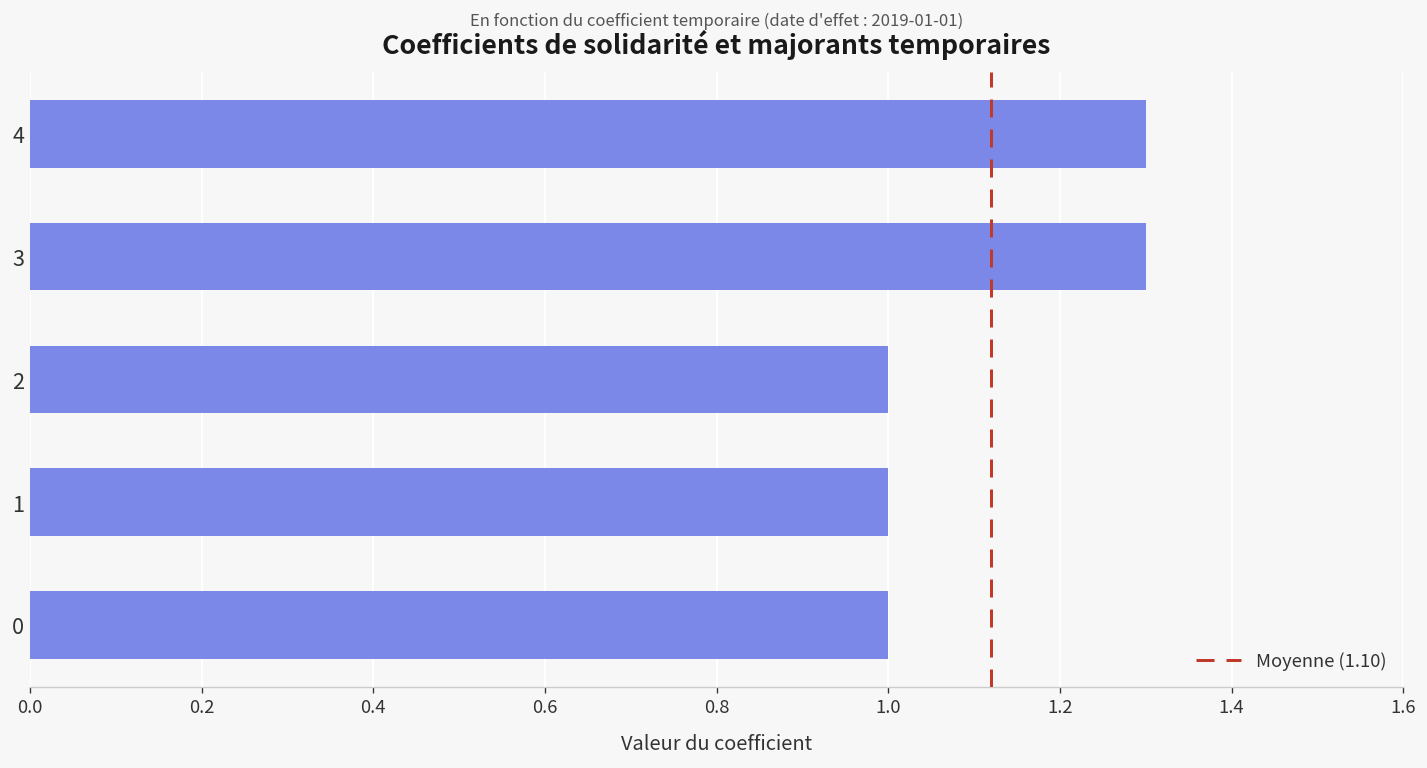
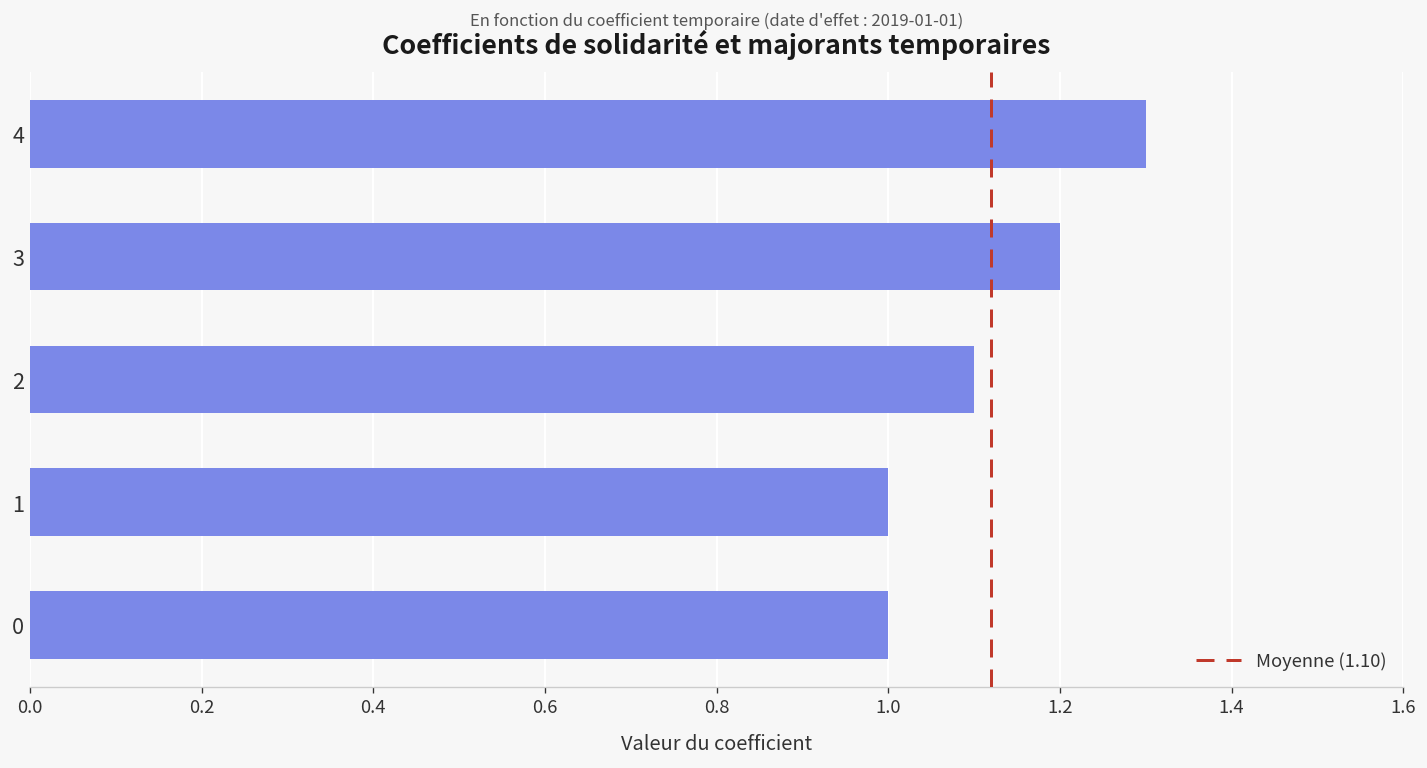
  {
    "4": 1.3,
-   "3": 1.3,
-   "2": 1.0,
+   "3": 1.2,
+   "2": 1.1,
    "1": 1.0,
    "0": 1.0
  }
